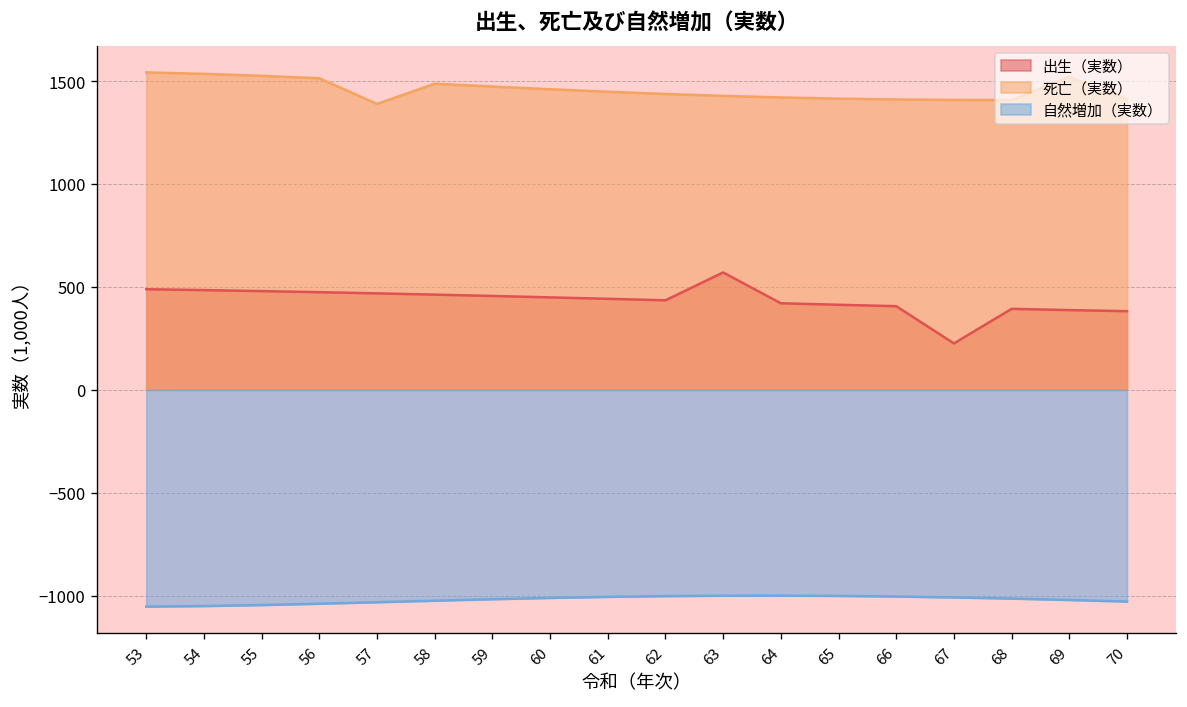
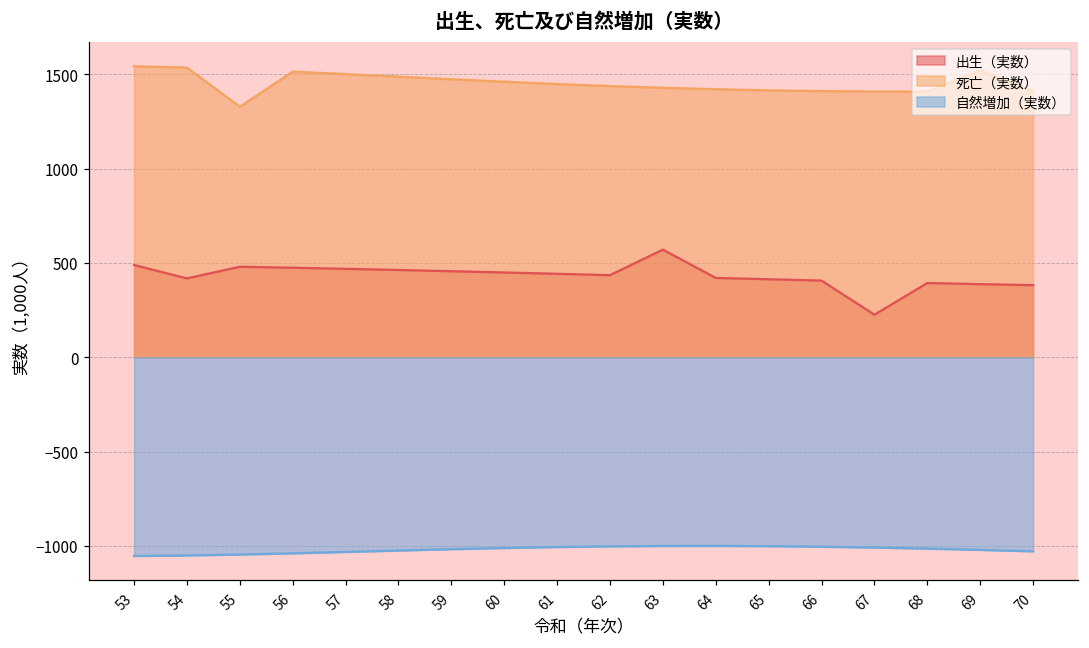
  {
    "出生（実数）": {
      "53": 490,
-     "54": 480,
+     "54": 420,
      "55": 480,
      "56": 470,
      "57": 470,
      "58": 460,
      "59": 460,
      "60": 450,
      "61": 440,
      "62": 430,
      "63": 570,
      "64": 420,
      "65": 410,
      "66": 410,
      "67": 230,
      "68": 390,
      "69": 390,
      "70": 380
    },
    "死亡（実数）": {
      "53": 1540,
      "54": 1540,
-     "55": 1530,
+     "55": 1330,
      "56": 1510,
-     "57": 1390,
+     "57": 1500,
      "58": 1490,
      "59": 1470,
      "60": 1460,
      "61": 1450,
      "62": 1440,
      "63": 1430,
      "64": 1420,
      "65": 1410,
      "66": 1410,
      "67": 1410
    }
  }
